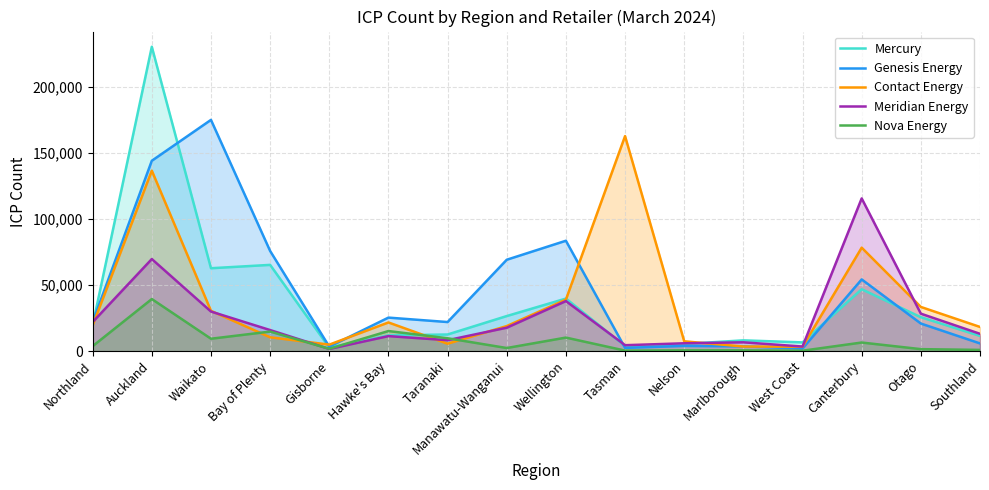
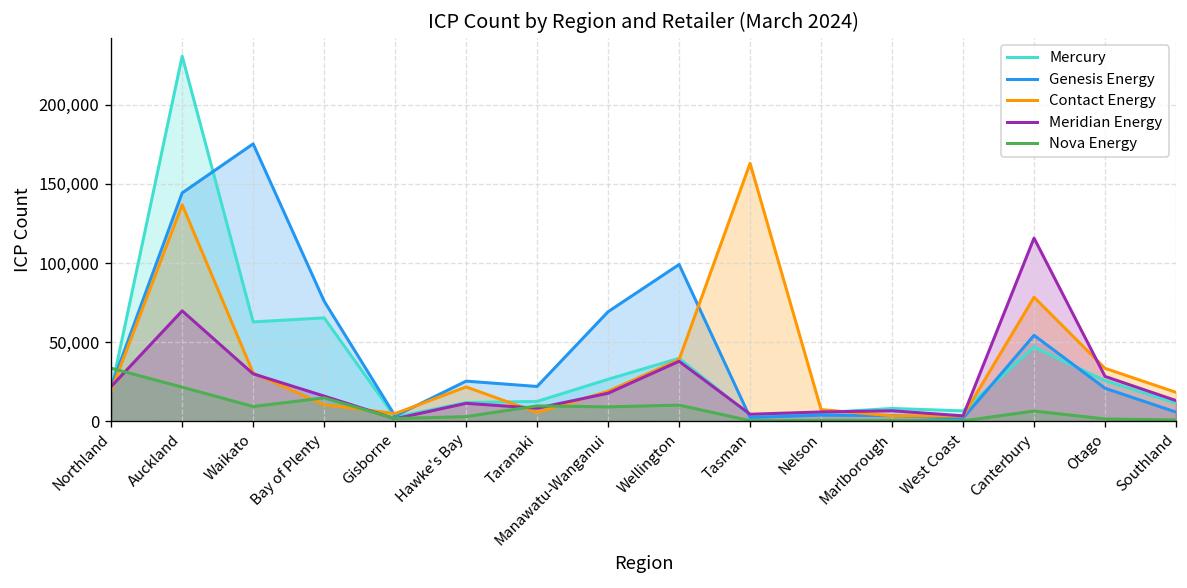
  {
    "Mercury": {
      "Auckland": "231,000",
      "Waikato": "63,000",
      "Bay of Plenty": "65,000",
      "Taranaki": "13,000",
      "Manawatu-Wanganui": "27,000",
      "West Coast": "7,000",
      "Canterbury": "47,000",
      "Otago": "26,000"
    },
    "Genesis Energy": {
      "Auckland": "144,000",
      "Waikato": "175,000",
      "Bay of Plenty": "76,000",
      "Hawke's Bay": "25,000",
      "Taranaki": "22,000",
      "Manawatu-Wanganui": "69,000",
-     "Wellington": "84,000",
+     "Wellington": "99,000",
      "Canterbury": "54,000",
      "Otago": "21,000",
      "Southland": "6,000"
    },
    "Contact Energy": {
      "Auckland": "137,000",
      "Bay of Plenty": "10,000",
      "Hawke's Bay": "22,000",
      "Taranaki": "6,000",
      "Tasman": "163,000",
      "Canterbury": "78,000",
      "Otago": "33,000",
      "Southland": "18,000"
    },
    "Meridian Energy": {
      "Auckland": "70,000",
      "Canterbury": "116,000",
      "Otago": "28,000"
    },
    "Nova Energy": {
-     "Northland": "4,000",
-     "Auckland": "39,000",
+     "Northland": "34,000",
+     "Auckland": "22,000",
      "Waikato": "9,000",
-     "Hawke's Bay": "15,000",
-     "Manawatu-Wanganui": "2,000",
+     "Hawke's Bay": "3,000",
+     "Manawatu-Wanganui": "9,000",
      "Wellington": "10,000",
      "Tasman": "0",
      "Nelson": "1,000",
      "Marlborough": "1,000",
      "Canterbury": "7,000",
      "Otago": "1,000",
      "Southland": "1,000"
    }
  }
